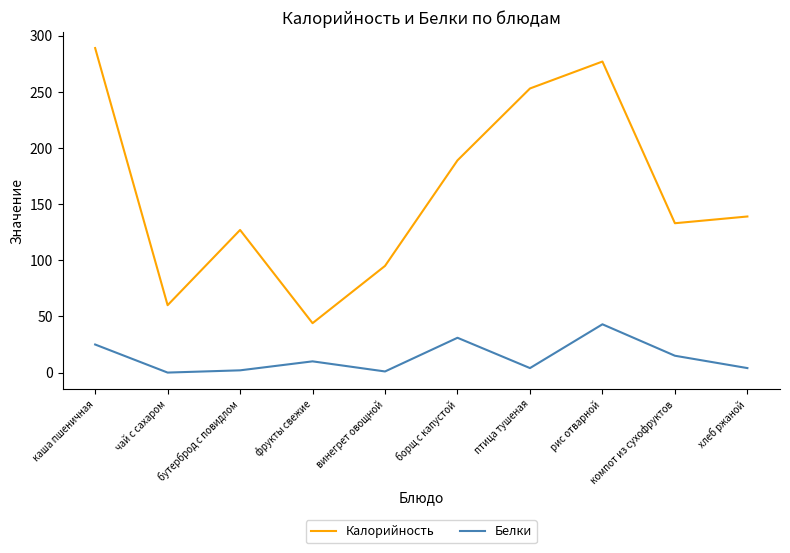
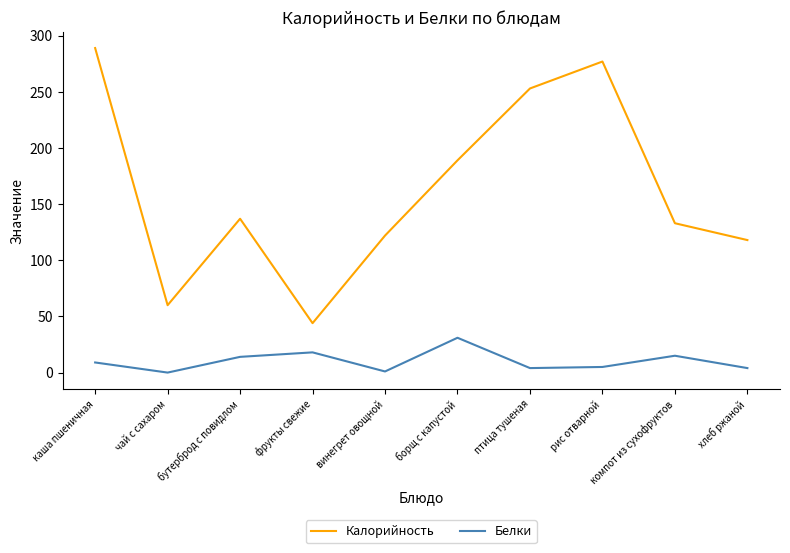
  {
    "Калорийность": {
      "каша пшеничная": 289,
      "чай с сахаром": 60,
-     "бутерброд с повидлом": 127,
+     "бутерброд с повидлом": 137,
      "фрукты свежие": 44,
-     "винегрет овощной": 95,
+     "винегрет овощной": 122,
      "борщ с капустой": 189,
      "птица тушеная": 253,
      "рис отварной": 277,
      "компот из сухофруктов": 133,
-     "хлеб ржаной": 139
+     "хлеб ржаной": 118
    },
    "Белки": {
-     "каша пшеничная": 25,
+     "каша пшеничная": 9,
      "чай с сахаром": 0,
-     "бутерброд с повидлом": 2,
-     "фрукты свежие": 10,
+     "бутерброд с повидлом": 14,
+     "фрукты свежие": 18,
      "винегрет овощной": 1,
      "борщ с капустой": 31,
      "птица тушеная": 4,
-     "рис отварной": 43,
+     "рис отварной": 5,
      "компот из сухофруктов": 15,
      "хлеб ржаной": 4
    }
  }
